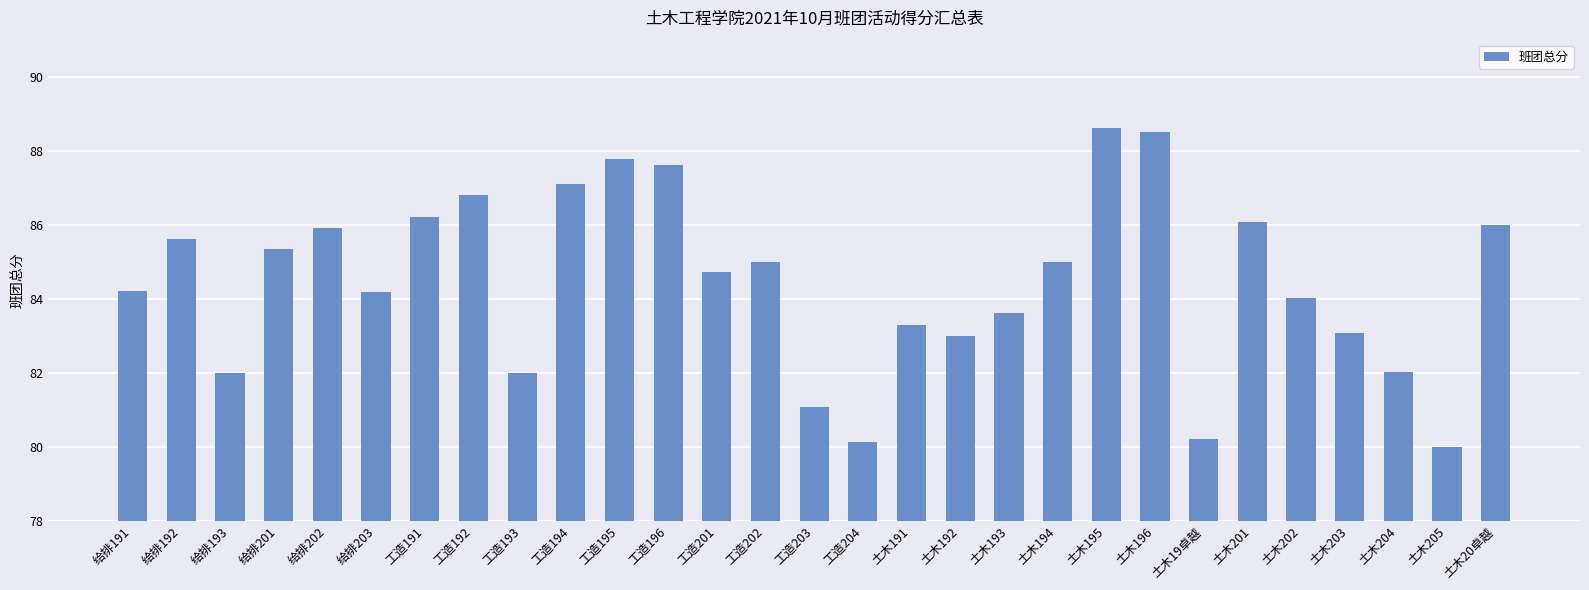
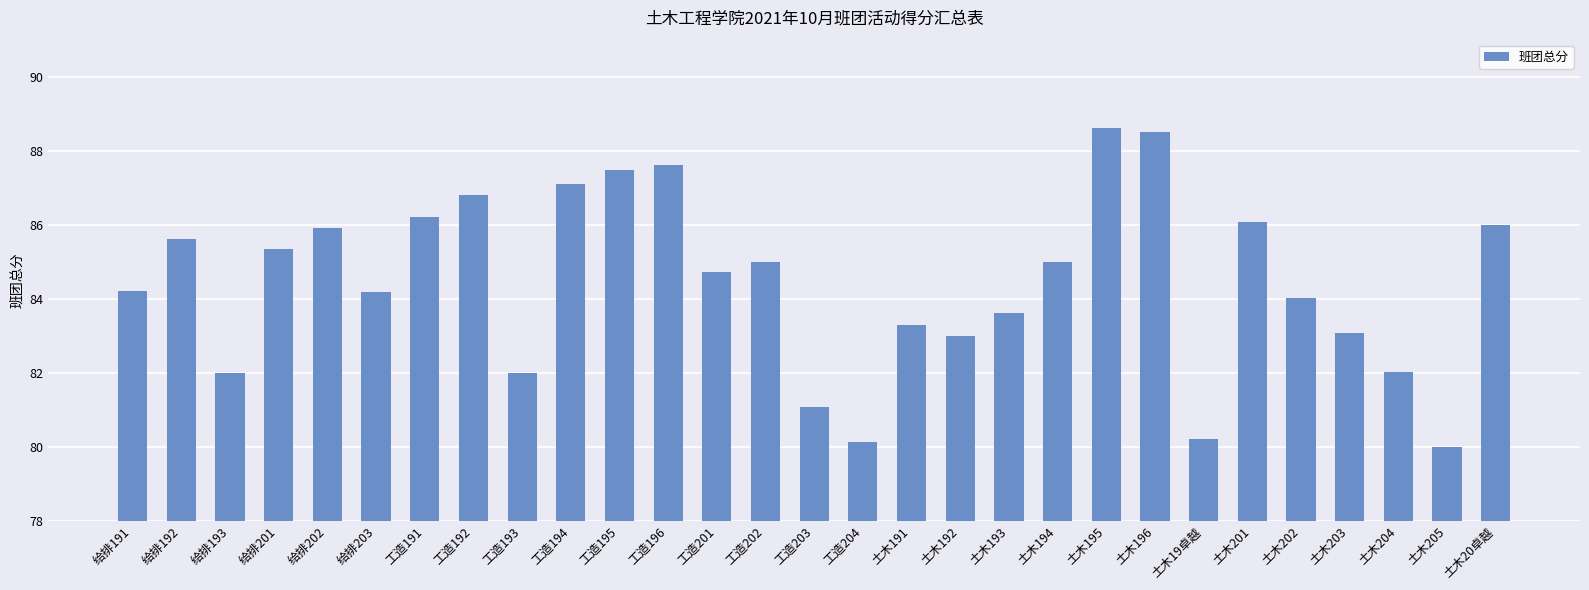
  {
    "给排191": 84.2,
    "给排192": 85.6,
    "给排193": 82.0,
    "给排201": 85.4,
    "给排202": 85.9,
    "给排203": 84.2,
    "工造191": 86.2,
    "工造192": 86.8,
    "工造193": 82.0,
    "工造194": 87.1,
-   "工造195": 87.8,
+   "工造195": 87.5,
    "工造196": 87.6,
    "工造201": 84.7,
    "工造202": 85.0,
    "工造203": 81.1,
    "工造204": 80.1,
    "土木191": 83.3,
    "土木192": 83.0,
    "土木193": 83.6,
    "土木194": 85.0,
    "土木195": 88.6,
    "土木196": 88.5,
    "土木19卓越": 80.2,
    "土木201": 86.1,
    "土木202": 84.0,
    "土木203": 83.1,
    "土木204": 82.0,
    "土木205": 80.0,
    "土木20卓越": 86.0
  }
